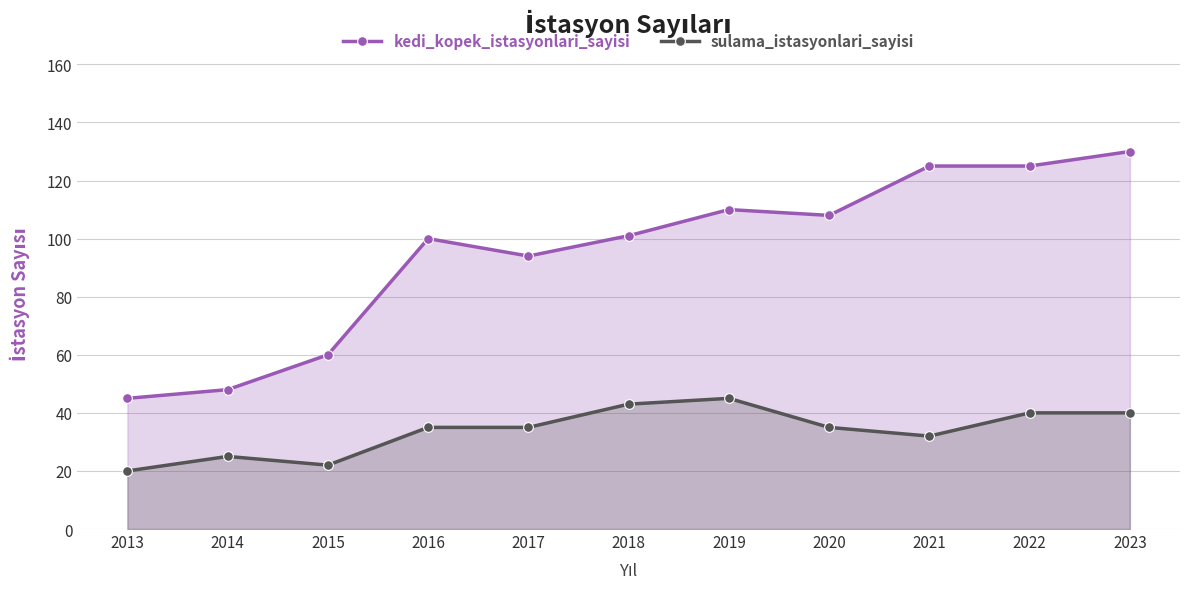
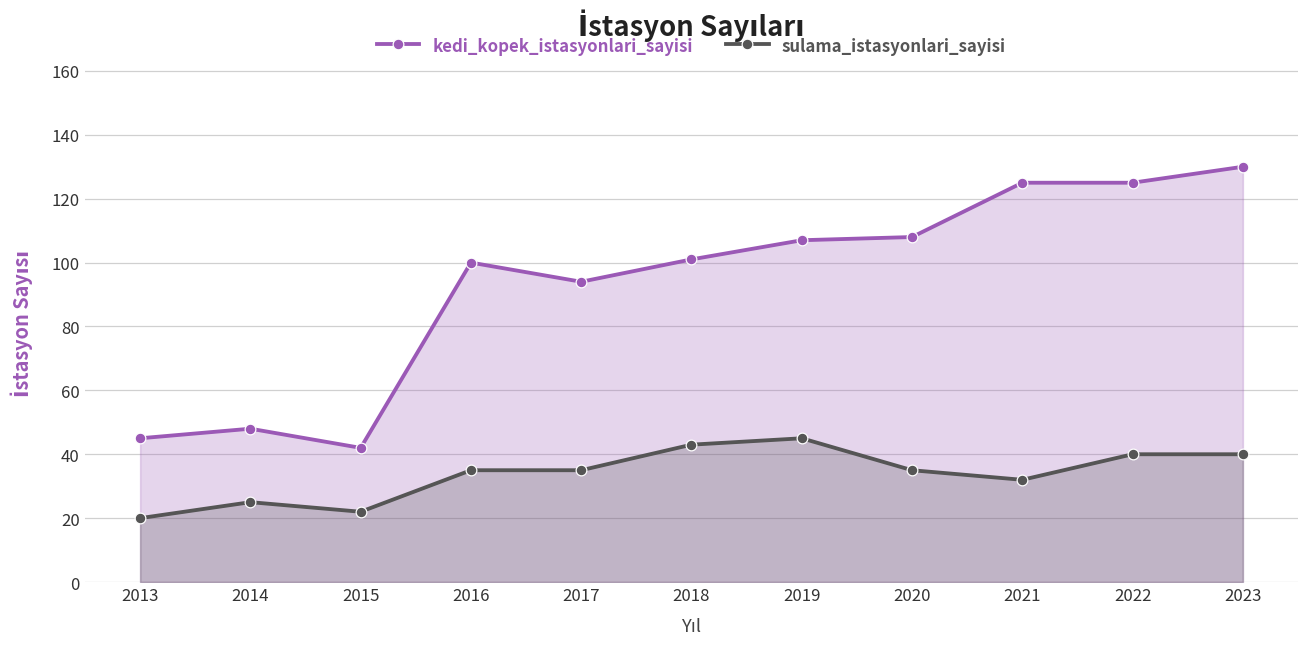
  {
    "kedi_kopek_istasyonlari_sayisi": {
      "2013": 45,
      "2014": 48,
-     "2015": 60,
+     "2015": 42,
      "2016": 100,
      "2017": 94,
      "2018": 101,
-     "2019": 110,
+     "2019": 107,
      "2020": 108,
      "2021": 125,
      "2022": 125,
      "2023": 130
    },
    "sulama_istasyonlari_sayisi": {
      "2013": 20,
      "2014": 25,
      "2015": 22,
      "2016": 35,
      "2017": 35,
      "2018": 43,
      "2019": 45,
      "2020": 35,
      "2021": 32,
      "2022": 40,
      "2023": 40
    }
  }
